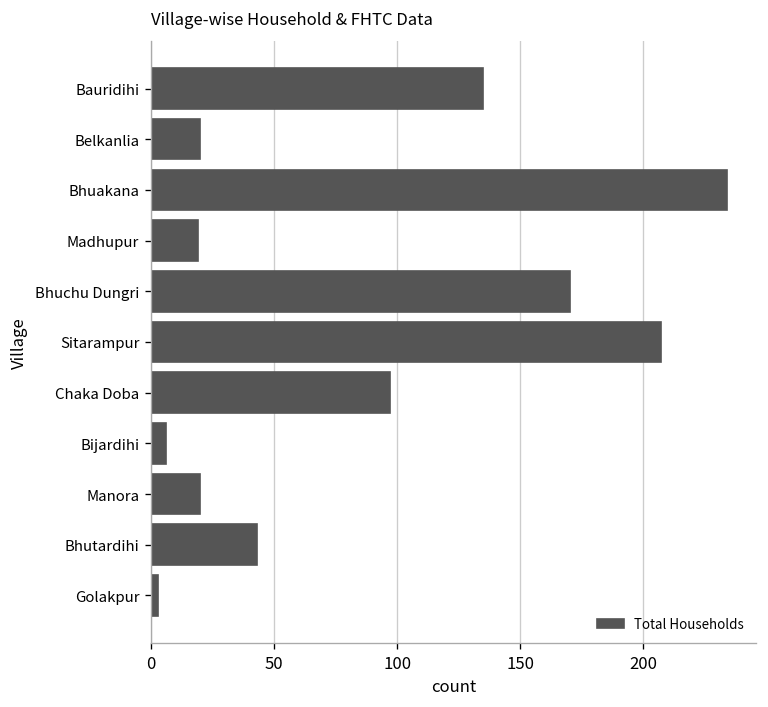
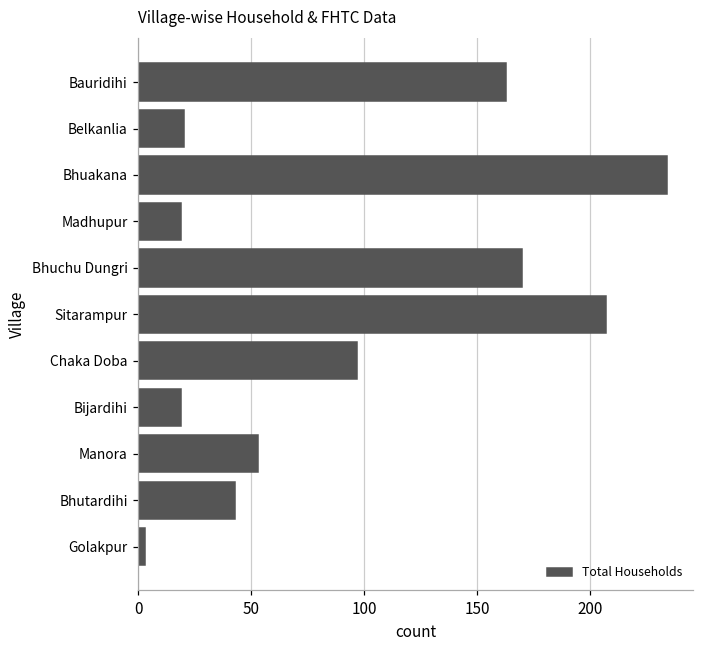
  {
-   "Bauridihi": 135,
+   "Bauridihi": 163,
    "Belkanlia": 20,
    "Bhuakana": 234,
    "Madhupur": 19,
    "Bhuchu Dungri": 170,
    "Sitarampur": 207,
    "Chaka Doba": 97,
-   "Bijardihi": 6,
-   "Manora": 20,
+   "Bijardihi": 19,
+   "Manora": 53,
    "Bhutardihi": 43,
    "Golakpur": 3
  }
